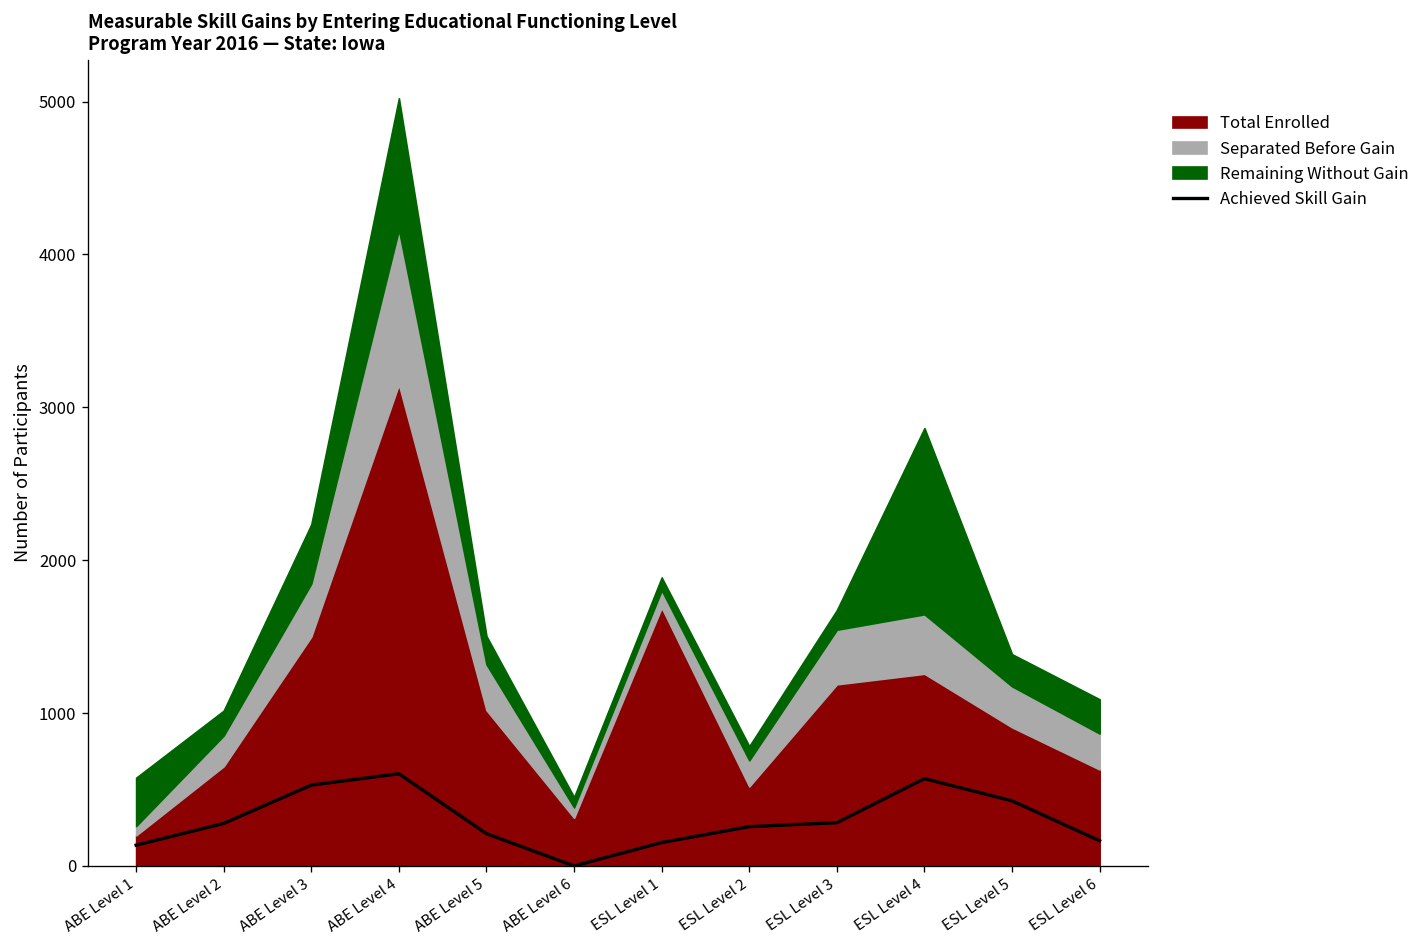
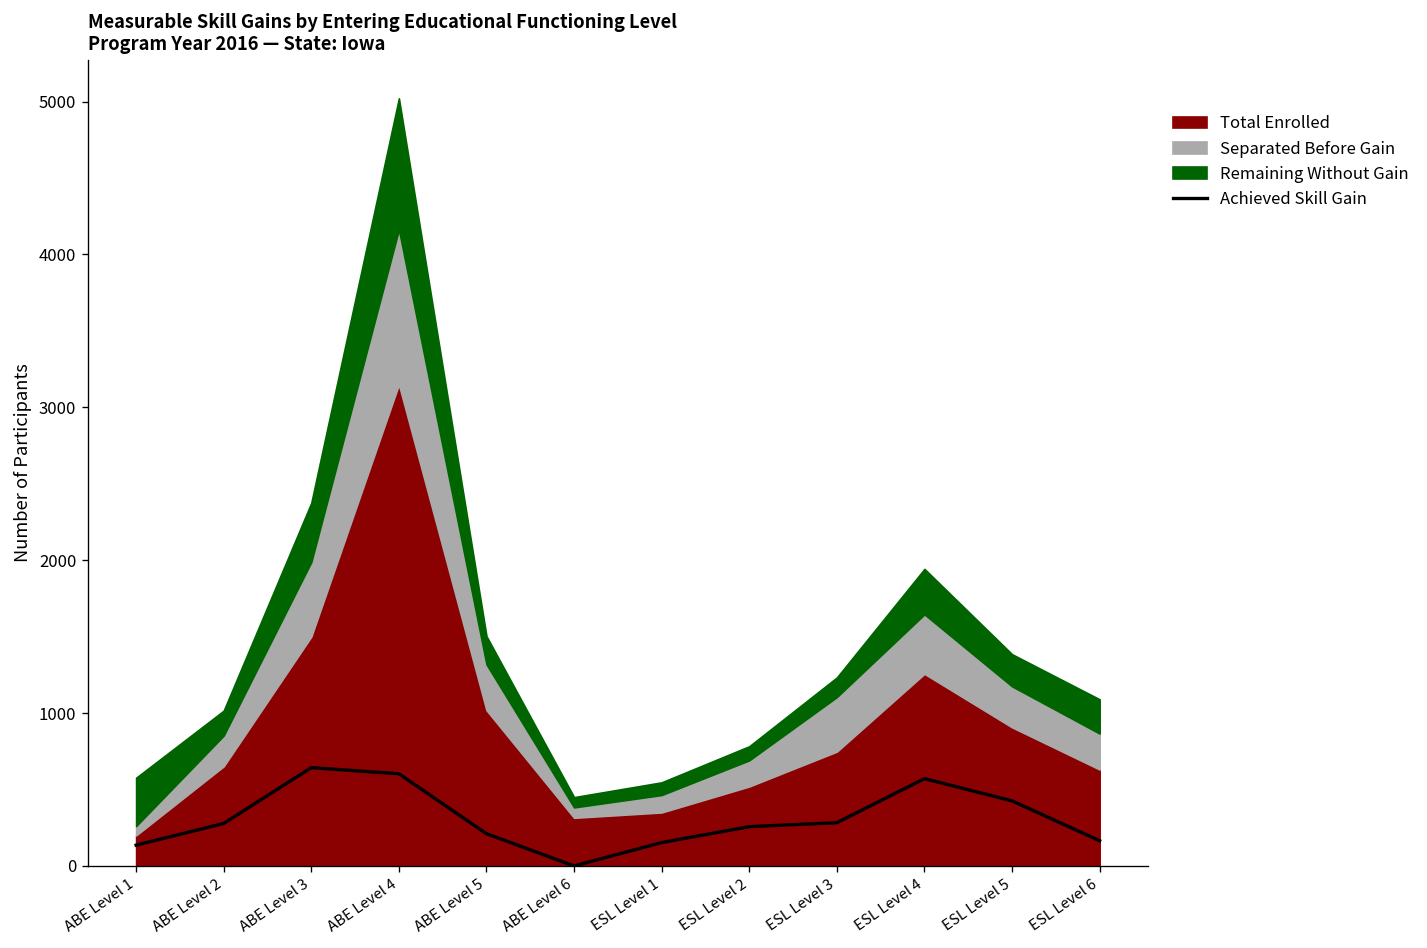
  {
    "Achieved Skill Gain": {
      "ABE Level 1": 140,
      "ABE Level 2": 280,
-     "ABE Level 3": 530,
+     "ABE Level 3": 640,
      "ABE Level 4": 600,
      "ABE Level 5": 210,
      "ABE Level 6": 0,
      "ESL Level 1": 150,
      "ESL Level 2": 260,
      "ESL Level 3": 280,
      "ESL Level 4": 570,
      "ESL Level 5": 430,
      "ESL Level 6": 170
    },
    "Total Enrolled": {
-     "ESL Level 1": 1690,
-     "ESL Level 3": 1190
+     "ESL Level 1": 350,
+     "ESL Level 3": 750
    },
    "Separated Before Gain": {
-     "ABE Level 3": 350
+     "ABE Level 3": 490
    },
    "Remaining Without Gain": {
      "ABE Level 1": 320,
      "ABE Level 2": 160,
      "ABE Level 3": 390,
      "ABE Level 4": 860,
      "ABE Level 5": 180,
      "ABE Level 6": 70,
      "ESL Level 1": 80,
      "ESL Level 2": 90,
      "ESL Level 3": 130,
-     "ESL Level 4": 1220,
+     "ESL Level 4": 300,
      "ESL Level 5": 210,
      "ESL Level 6": 220
    }
  }
